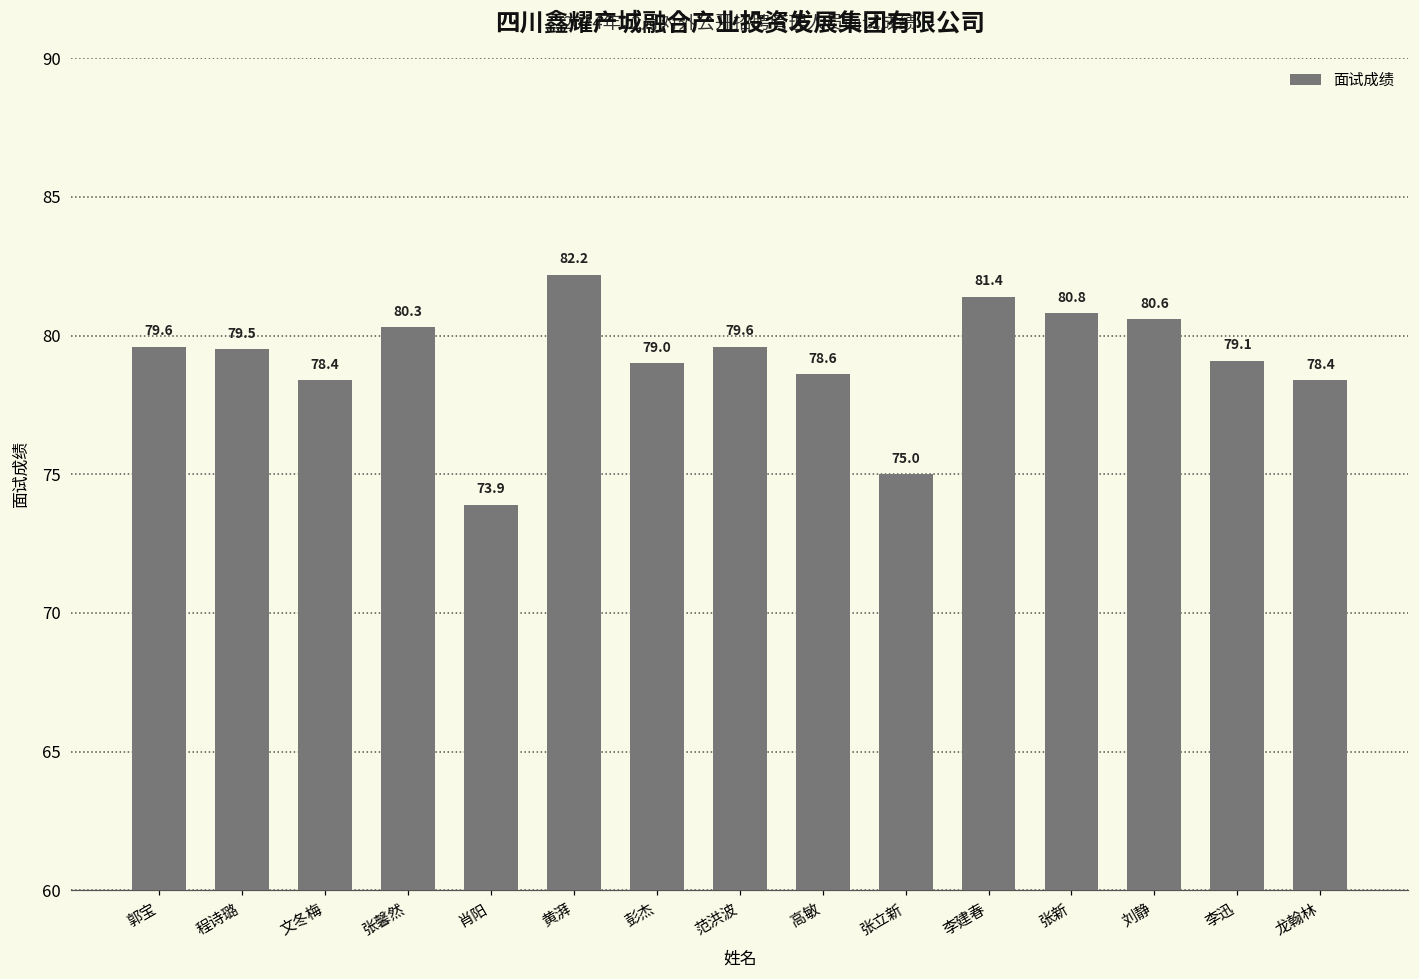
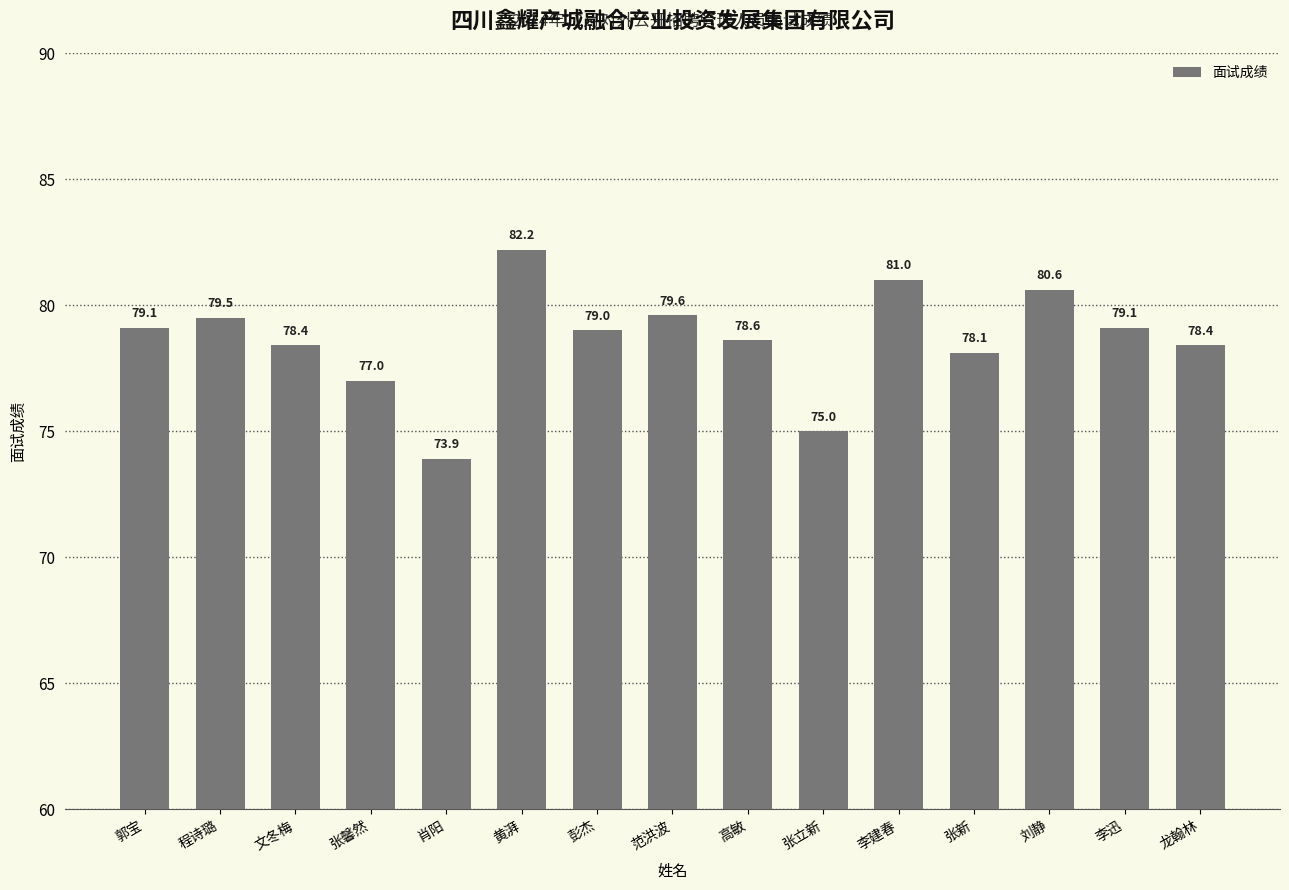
  {
-   "郭宝": 79.6,
+   "郭宝": 79.1,
    "程诗璐": 79.5,
    "文冬梅": 78.4,
-   "张馨然": 80.3,
+   "张馨然": 77.0,
    "肖阳": 73.9,
    "黄湃": 82.2,
    "彭杰": 79.0,
    "范洪波": 79.6,
    "高敏": 78.6,
    "张立新": 75.0,
-   "李建春": 81.4,
-   "张新": 80.8,
+   "李建春": 81.0,
+   "张新": 78.1,
    "刘静": 80.6,
    "李迅": 79.1,
    "龙翰林": 78.4
  }
